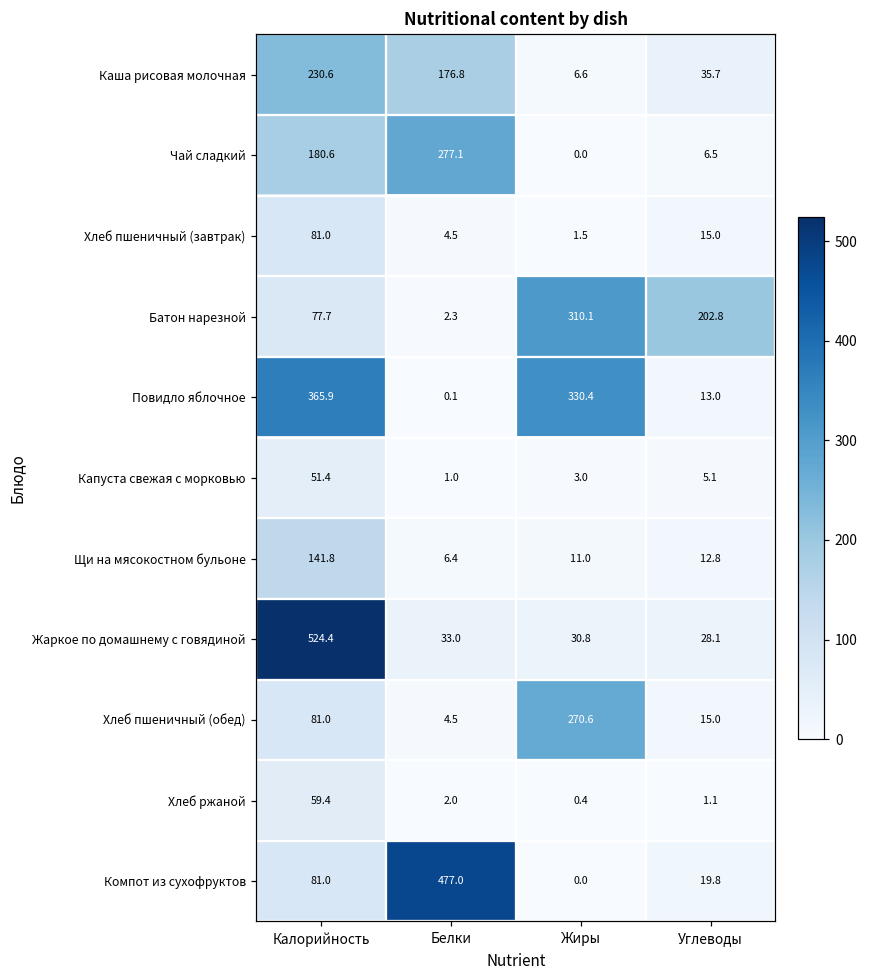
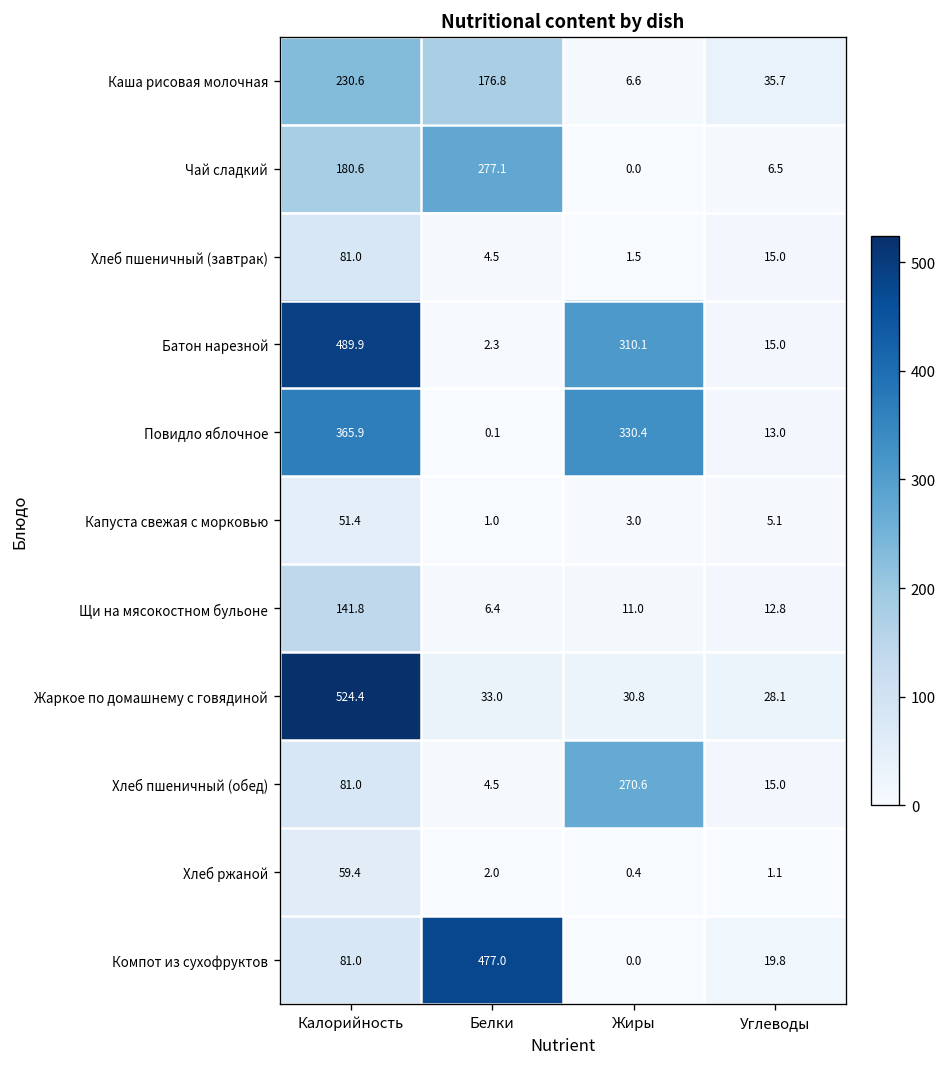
  {
    "Каша рисовая молочная": {
      "Калорийность": 230.6,
      "Белки": 176.8,
      "Жиры": 6.6,
      "Углеводы": 35.7
    },
    "Чай сладкий": {
      "Калорийность": 180.6,
      "Белки": 277.1,
      "Жиры": 0.0,
      "Углеводы": 6.5
    },
    "Хлеб пшеничный (завтрак)": {
      "Калорийность": 81.0,
      "Белки": 4.5,
      "Жиры": 1.5,
      "Углеводы": 15.0
    },
    "Батон нарезной": {
-     "Калорийность": 77.7,
+     "Калорийность": 489.9,
      "Белки": 2.3,
      "Жиры": 310.1,
-     "Углеводы": 202.8
+     "Углеводы": 15.0
    },
    "Повидло яблочное": {
      "Калорийность": 365.9,
      "Белки": 0.1,
      "Жиры": 330.4,
      "Углеводы": 13.0
    },
    "Капуста свежая с морковью": {
      "Калорийность": 51.4,
      "Белки": 1.0,
      "Жиры": 3.0,
      "Углеводы": 5.1
    },
    "Щи на мясокостном бульоне": {
      "Калорийность": 141.8,
      "Белки": 6.4,
      "Жиры": 11.0,
      "Углеводы": 12.8
    },
    "Жаркое по домашнему с говядиной": {
      "Калорийность": 524.4,
      "Белки": 33.0,
      "Жиры": 30.8,
      "Углеводы": 28.1
    },
    "Хлеб пшеничный (обед)": {
      "Калорийность": 81.0,
      "Белки": 4.5,
      "Жиры": 270.6,
      "Углеводы": 15.0
    },
    "Хлеб ржаной": {
      "Калорийность": 59.4,
      "Белки": 2.0,
      "Жиры": 0.4,
      "Углеводы": 1.1
    },
    "Компот из сухофруктов": {
      "Калорийность": 81.0,
      "Белки": 477.0,
      "Жиры": 0.0,
      "Углеводы": 19.8
    }
  }
